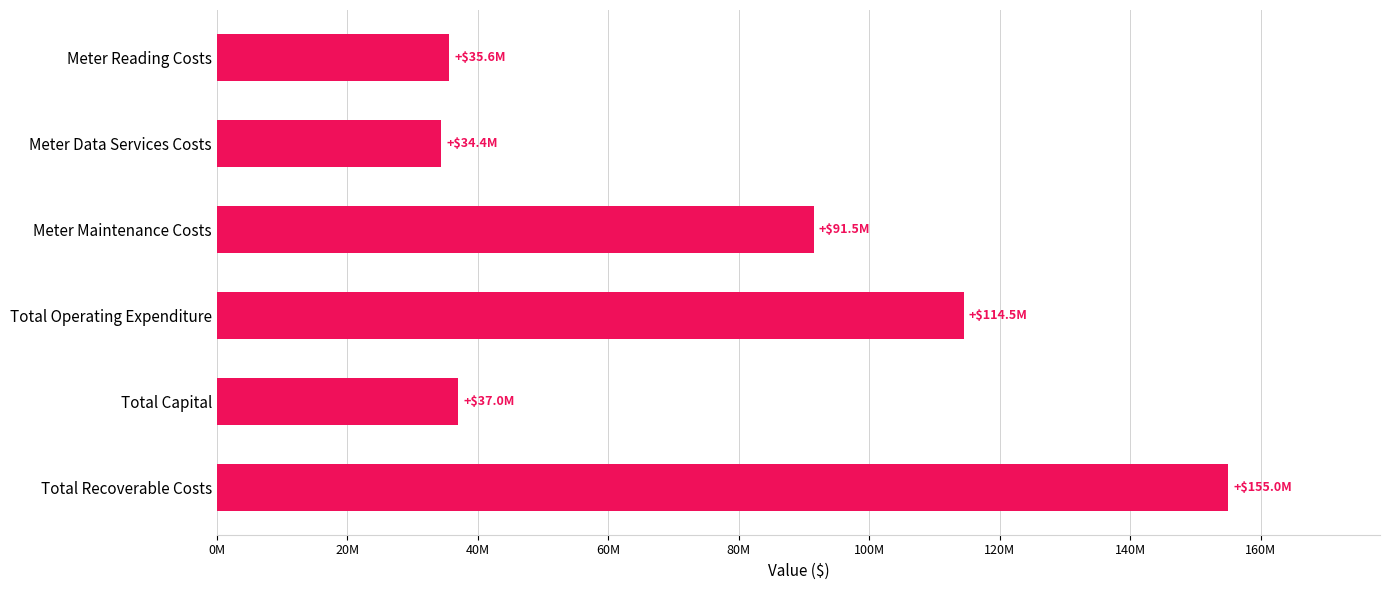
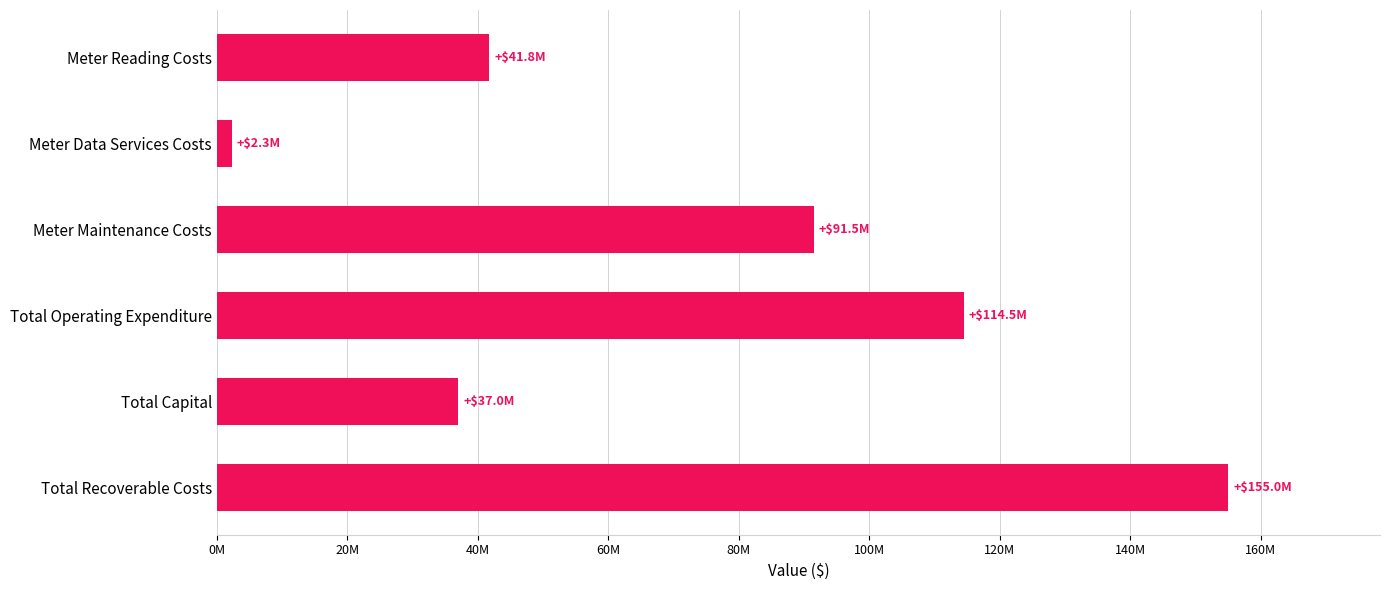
  {
-   "Meter Reading Costs": "+$35.6M",
-   "Meter Data Services Costs": "+$34.4M",
+   "Meter Reading Costs": "+$41.8M",
+   "Meter Data Services Costs": "+$2.3M",
    "Meter Maintenance Costs": "+$91.5M",
    "Total Operating Expenditure": "+$114.5M",
    "Total Capital": "+$37.0M",
    "Total Recoverable Costs": "+$155.0M"
  }
